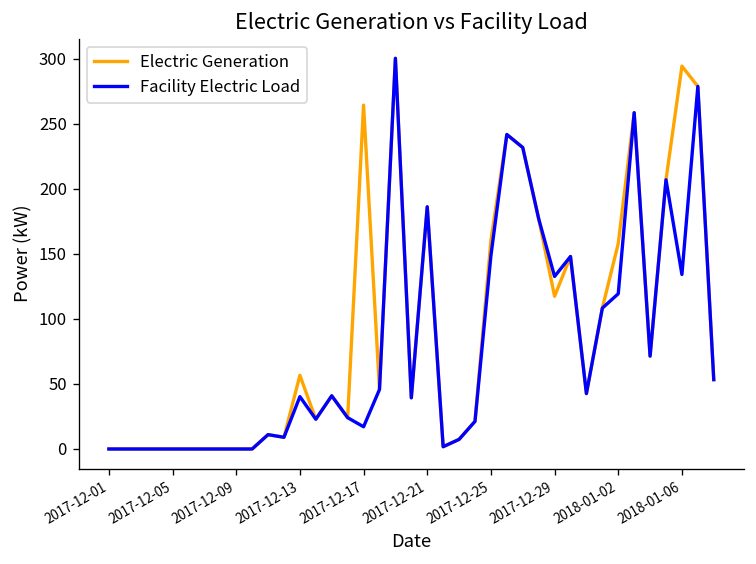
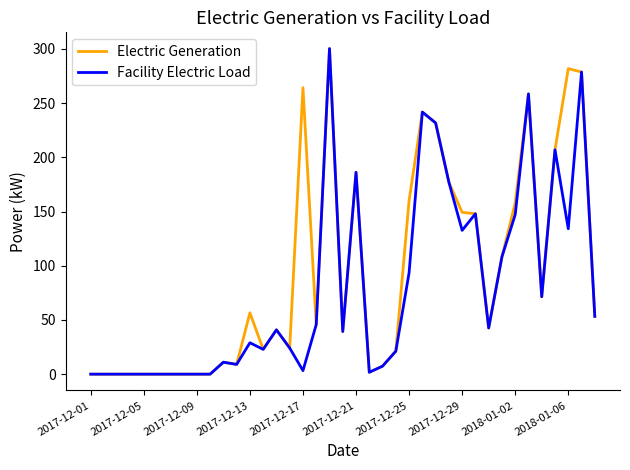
  {
    "Electric Generation": {
      "2017-12-13": 57,
      "2017-12-17": 264,
      "2017-12-25": 160,
-     "2017-12-29": 117,
+     "2017-12-29": 149,
      "2018-01-02": 158,
-     "2018-01-06": 294
+     "2018-01-06": 282
    },
    "Facility Electric Load": {
-     "2017-12-13": 40,
-     "2017-12-17": 17,
-     "2017-12-25": 149,
+     "2017-12-13": 29,
+     "2017-12-17": 3,
+     "2017-12-25": 94,
      "2017-12-29": 133,
-     "2018-01-02": 119,
+     "2018-01-02": 147,
      "2018-01-06": 134
    }
  }
